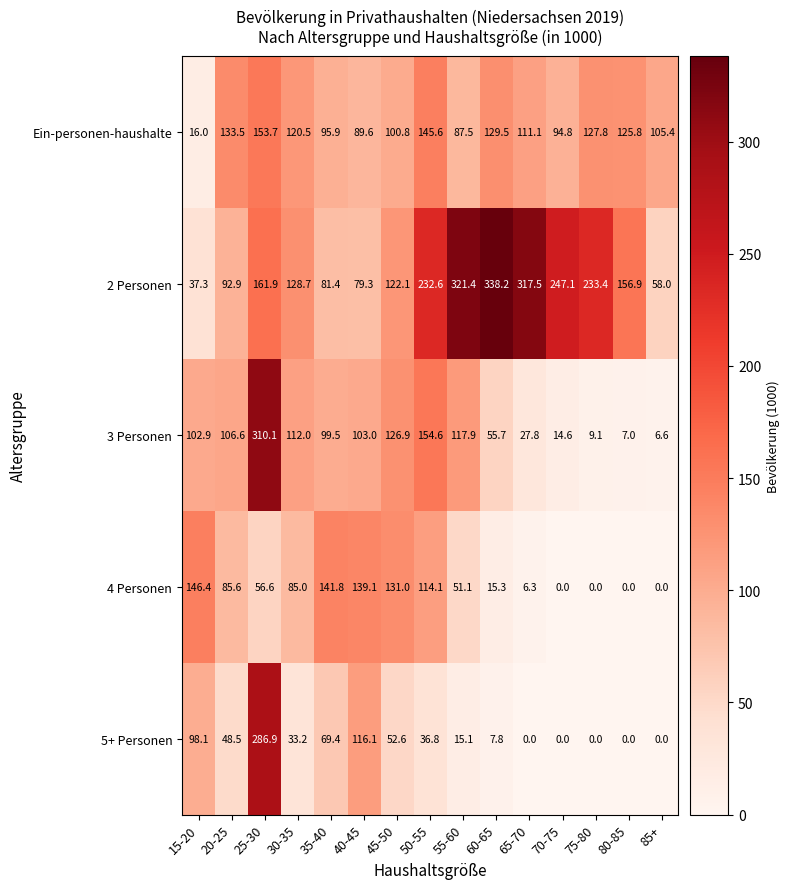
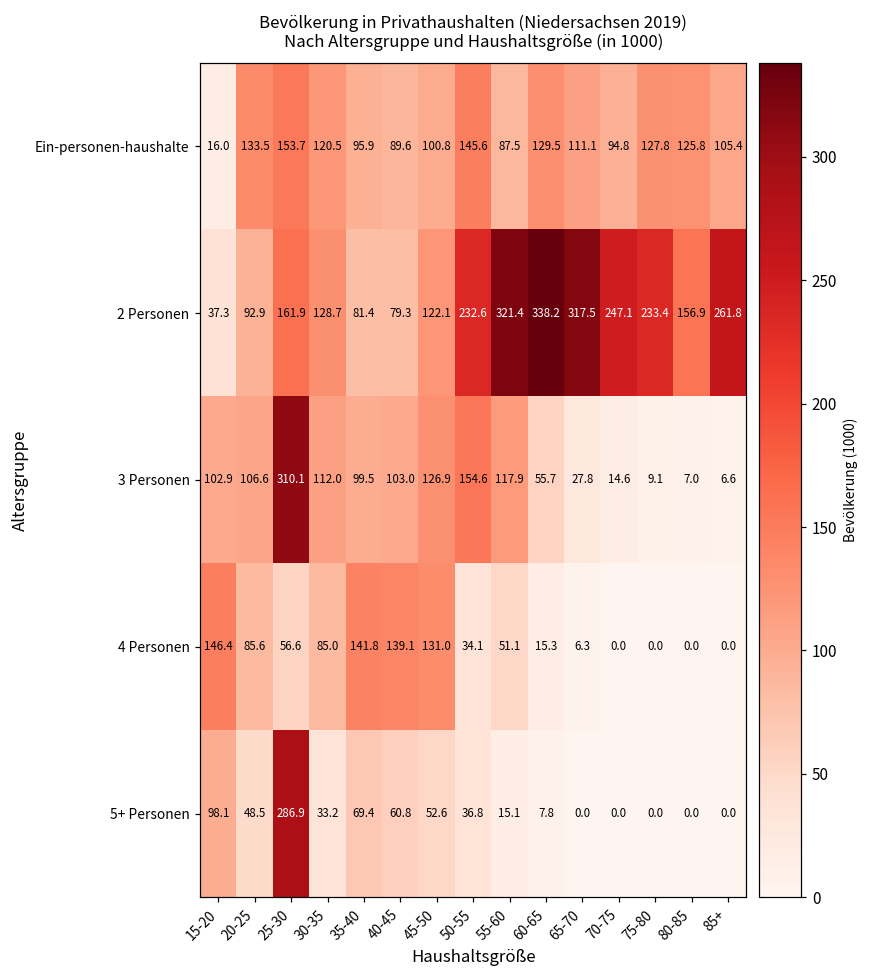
  {
    "Ein-personen-haushalte": {
      "15-20": 16.0,
      "20-25": 133.5,
      "25-30": 153.7,
      "30-35": 120.5,
      "35-40": 95.9,
      "40-45": 89.6,
      "45-50": 100.8,
      "50-55": 145.6,
      "55-60": 87.5,
      "60-65": 129.5,
      "65-70": 111.1,
      "70-75": 94.8,
      "75-80": 127.8,
      "80-85": 125.8,
      "85+": 105.4
    },
    "2 Personen": {
      "15-20": 37.3,
      "20-25": 92.9,
      "25-30": 161.9,
      "30-35": 128.7,
      "35-40": 81.4,
      "40-45": 79.3,
      "45-50": 122.1,
      "50-55": 232.6,
      "55-60": 321.4,
      "60-65": 338.2,
      "65-70": 317.5,
      "70-75": 247.1,
      "75-80": 233.4,
      "80-85": 156.9,
-     "85+": 58.0
+     "85+": 261.8
    },
    "3 Personen": {
      "15-20": 102.9,
      "20-25": 106.6,
      "25-30": 310.1,
      "30-35": 112.0,
      "35-40": 99.5,
      "40-45": 103.0,
      "45-50": 126.9,
      "50-55": 154.6,
      "55-60": 117.9,
      "60-65": 55.7,
      "65-70": 27.8,
      "70-75": 14.6,
      "75-80": 9.1,
      "80-85": 7.0,
      "85+": 6.6
    },
    "4 Personen": {
      "15-20": 146.4,
      "20-25": 85.6,
      "25-30": 56.6,
      "30-35": 85.0,
      "35-40": 141.8,
      "40-45": 139.1,
      "45-50": 131.0,
-     "50-55": 114.1,
+     "50-55": 34.1,
      "55-60": 51.1,
      "60-65": 15.3,
      "65-70": 6.3,
      "70-75": 0.0,
      "75-80": 0.0,
      "80-85": 0.0,
      "85+": 0.0
    },
    "5+ Personen": {
      "15-20": 98.1,
      "20-25": 48.5,
      "25-30": 286.9,
      "30-35": 33.2,
      "35-40": 69.4,
-     "40-45": 116.1,
+     "40-45": 60.8,
      "45-50": 52.6,
      "50-55": 36.8,
      "55-60": 15.1,
      "60-65": 7.8,
      "65-70": 0.0,
      "70-75": 0.0,
      "75-80": 0.0,
      "80-85": 0.0,
      "85+": 0.0
    }
  }
